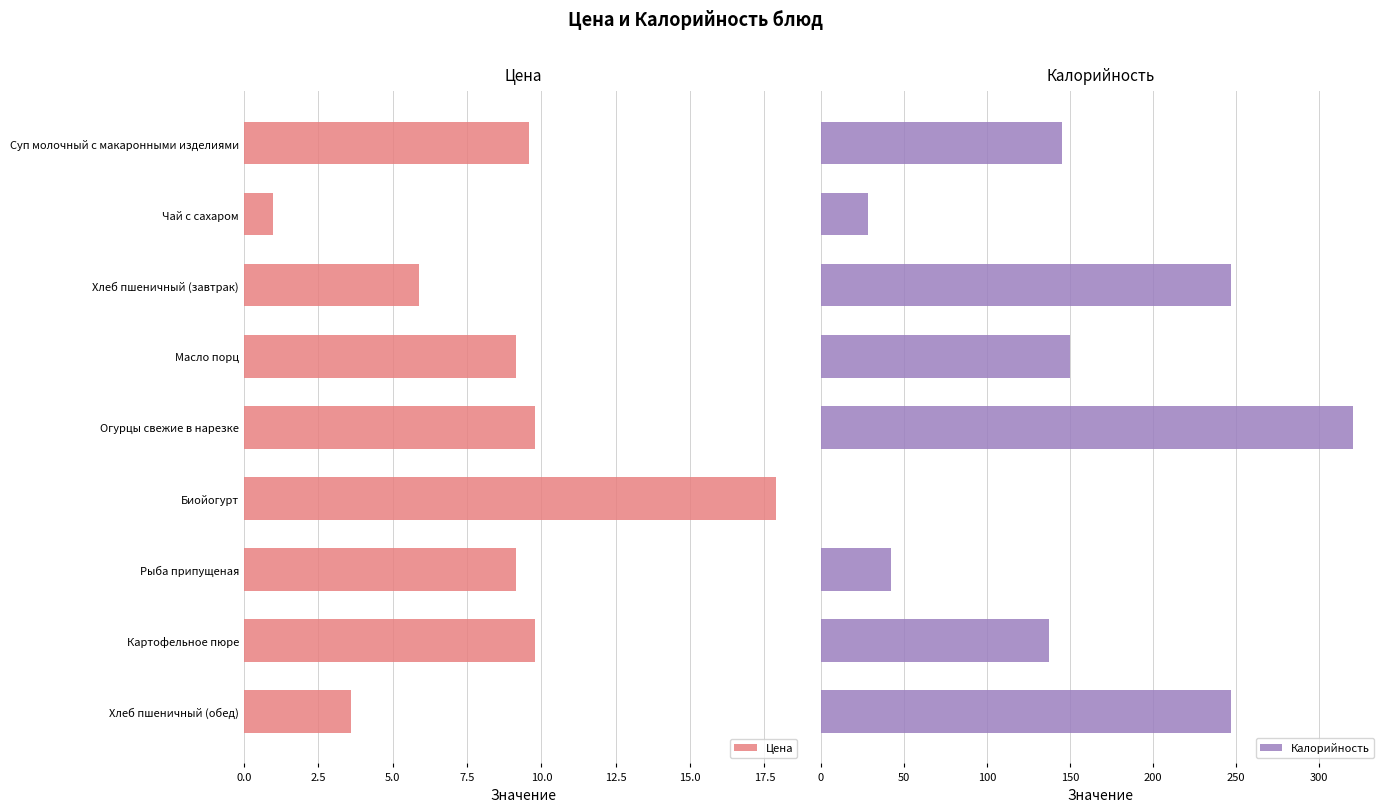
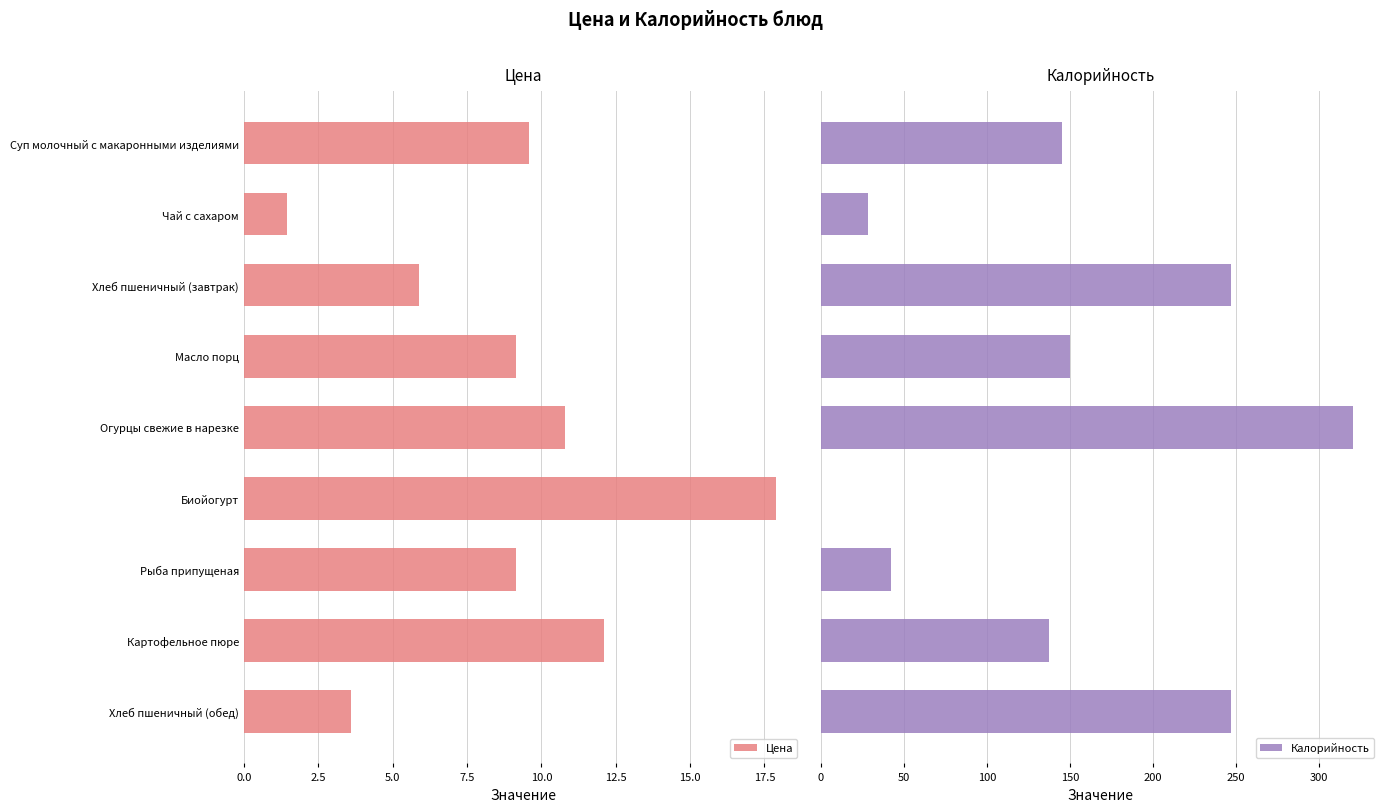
  {
    "Цена": {
      "Суп молочный с макаронными изделиями": 9.6,
-     "Чай с сахаром": 1.0,
+     "Чай с сахаром": 1.5,
      "Хлеб пшеничный (завтрак)": 5.9,
      "Масло порц": 9.1,
-     "Огурцы свежие в нарезке": 9.8,
+     "Огурцы свежие в нарезке": 10.8,
      "Биойогурт": 17.9,
      "Рыба припущеная": 9.2,
-     "Картофельное пюре": 9.8,
+     "Картофельное пюре": 12.1,
      "Хлеб пшеничный (обед)": 3.6
    }
  }
